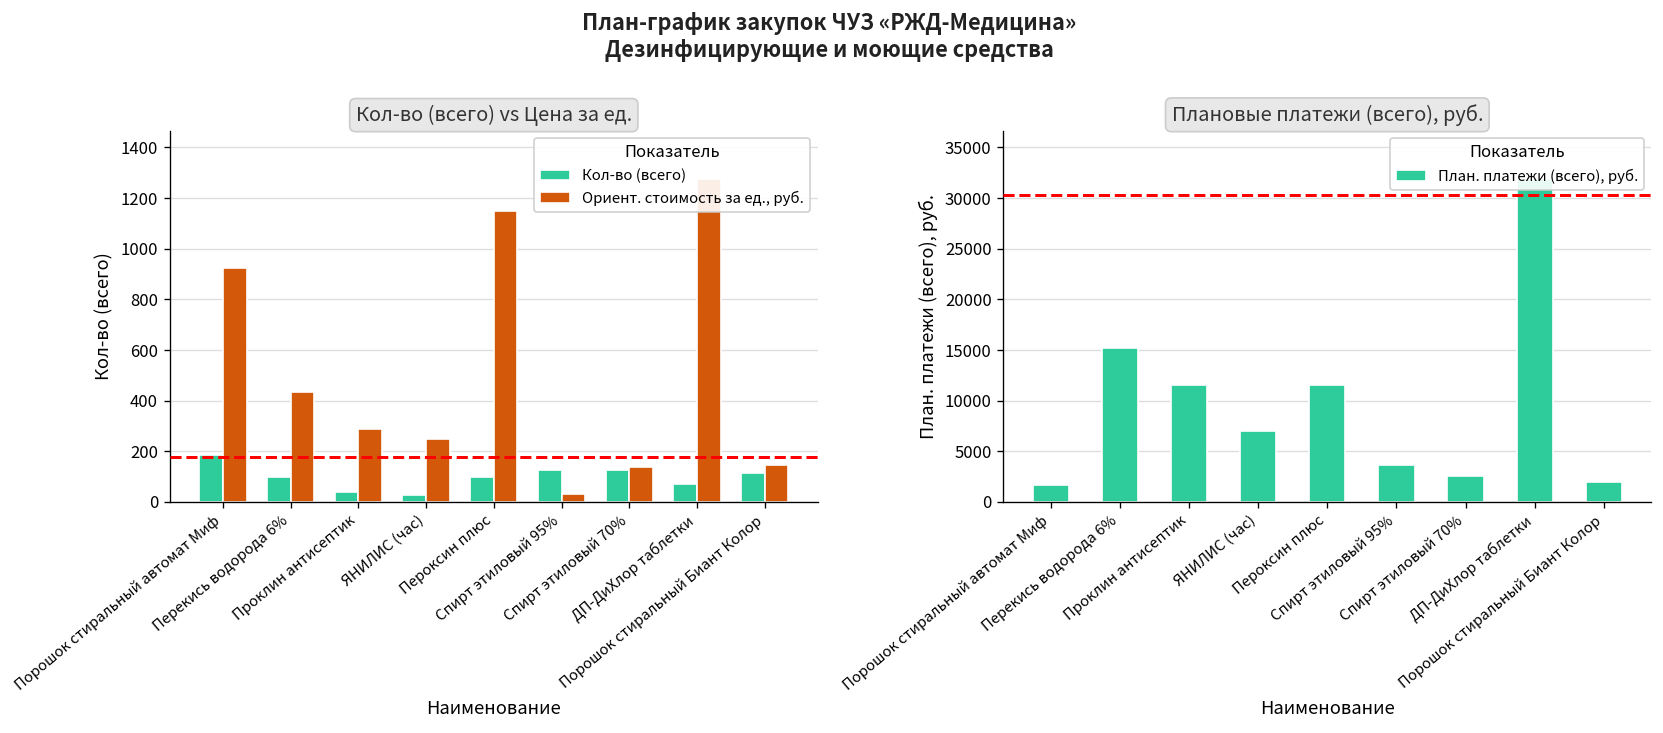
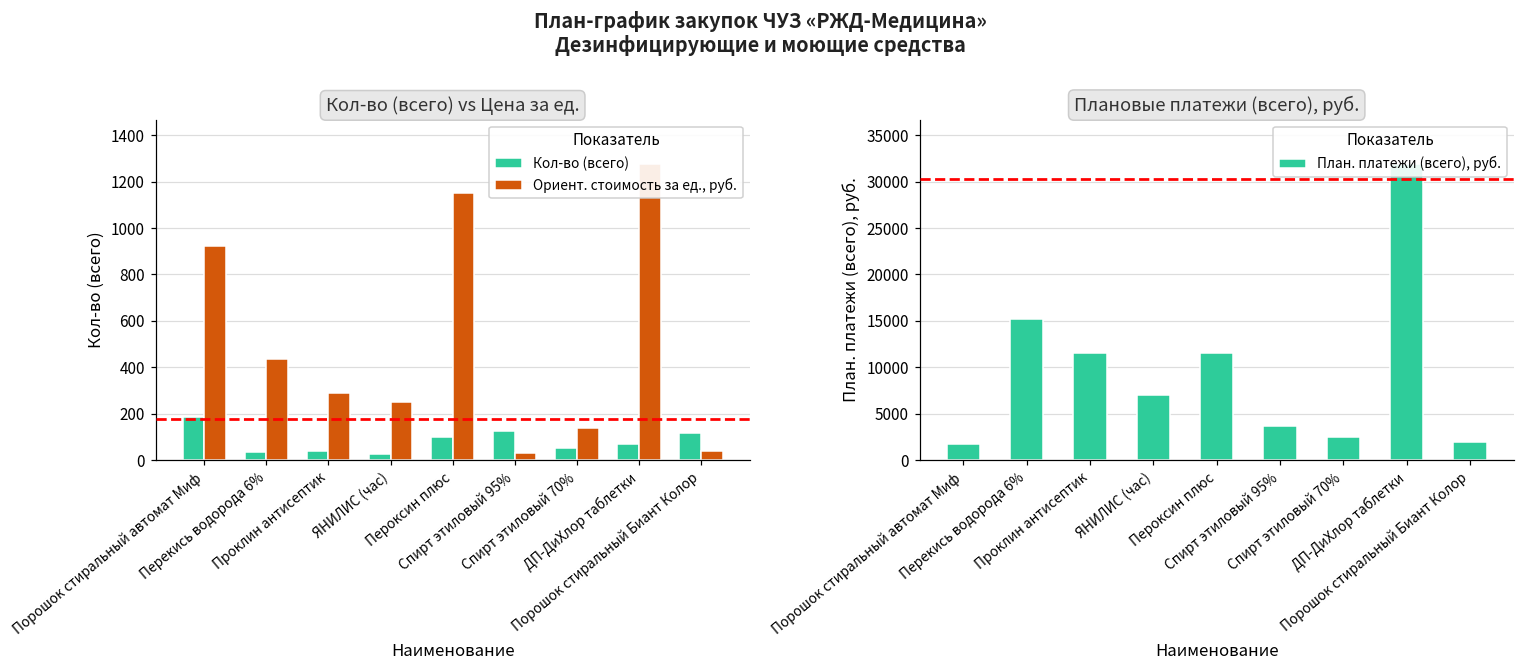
  {
    "Кол-во (всего) vs Цена за ед.": {
      "Кол-во (всего)": {
        "Порошок стиральный автомат Миф": 190,
-       "Перекись водорода 6%": 100,
+       "Перекись водорода 6%": 40,
        "Проклин антисептик": 40,
        "ЯНИЛИС (час)": 30,
        "Пероксин плюс": 100,
        "Спирт этиловый 95%": 130,
-       "Спирт этиловый 70%": 130,
+       "Спирт этиловый 70%": 50,
        "ДП-ДиХлор таблетки": 70,
        "Порошок стиральный Биант Колор": 120
      },
      "Ориент. стоимость за ед., руб.": {
        "Порошок стиральный автомат Миф": 920,
        "Перекись водорода 6%": 440,
        "Проклин антисептик": 290,
        "ЯНИЛИС (час)": 250,
        "Пероксин плюс": 1150,
        "Спирт этиловый 95%": 30,
        "Спирт этиловый 70%": 140,
-       "Порошок стиральный Биант Колор": 150
+       "Порошок стиральный Биант Колор": 40
      }
    },
    "Плановые платежи (всего), руб.": {
      "Порошок стиральный автомат Миф": 2000,
      "Перекись водорода 6%": 15000,
      "Проклин антисептик": 12000,
      "ЯНИЛИС (час)": 7000,
      "Пероксин плюс": 12000,
      "Спирт этиловый 95%": 4000,
      "Спирт этиловый 70%": 3000,
      "Порошок стиральный Биант Колор": 2000
    }
  }
